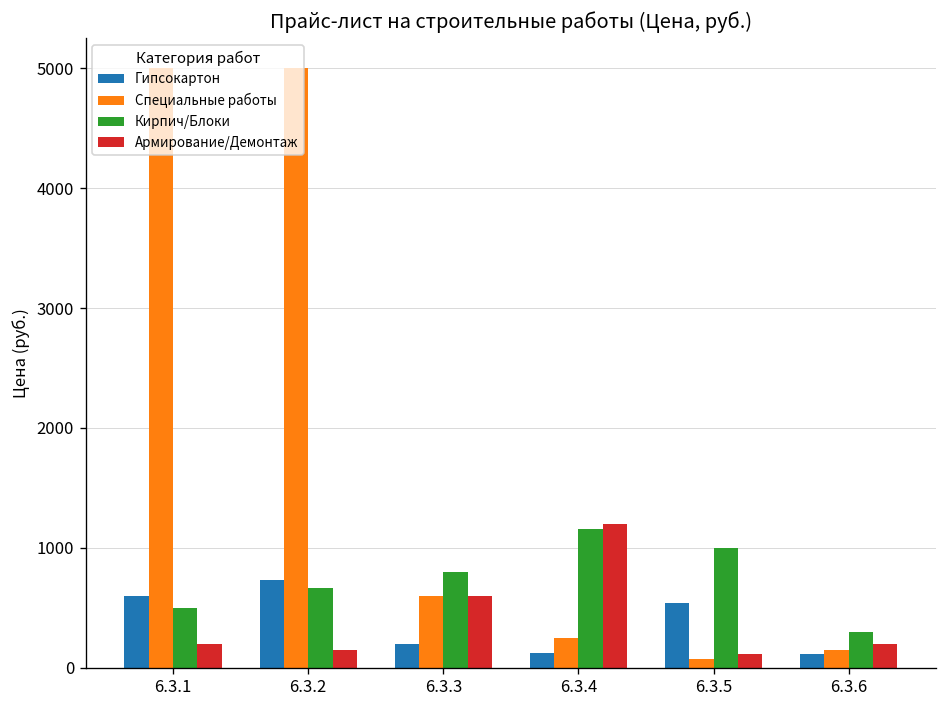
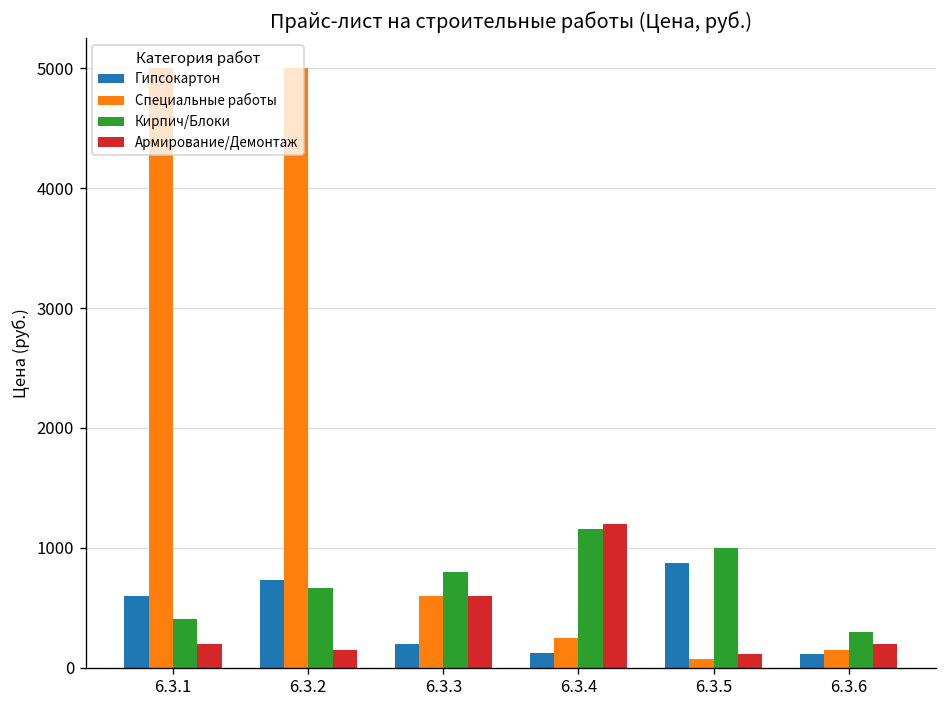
  {
    "Гипсокартон": {
      "6.3.1": 600,
      "6.3.2": 700,
      "6.3.3": 200,
      "6.3.4": 100,
-     "6.3.5": 500,
+     "6.3.5": 900,
      "6.3.6": 100
    },
    "Специальные работы": {
      "6.3.3": 600,
      "6.3.4": 300,
      "6.3.5": 100,
      "6.3.6": 200
    },
    "Кирпич/Блоки": {
-     "6.3.1": 500,
+     "6.3.1": 400,
      "6.3.2": 700,
      "6.3.3": 800,
      "6.3.4": 1200,
      "6.3.5": 1000,
      "6.3.6": 300
    },
    "Армирование/Демонтаж": {
      "6.3.1": 200,
      "6.3.2": 200,
      "6.3.3": 600,
      "6.3.4": 1200,
      "6.3.5": 100,
      "6.3.6": 200
    }
  }
